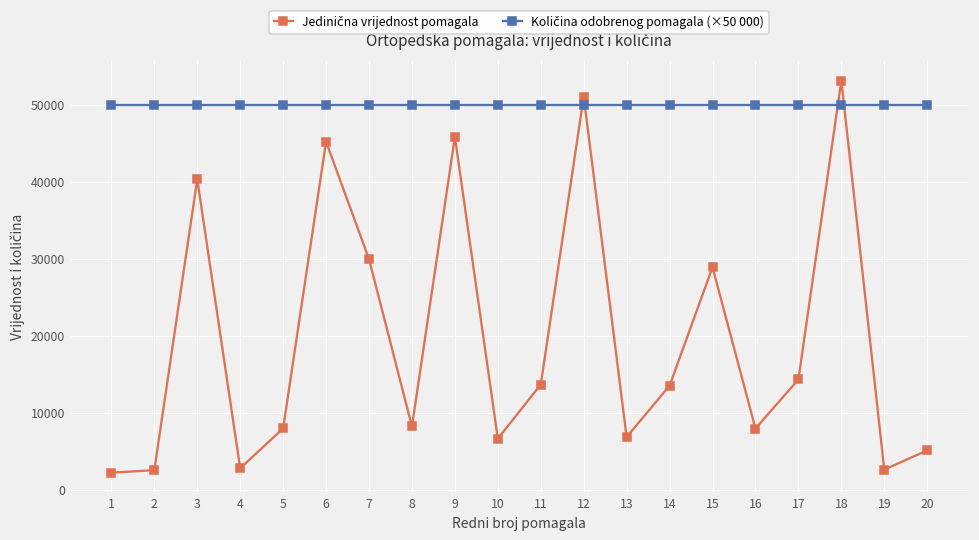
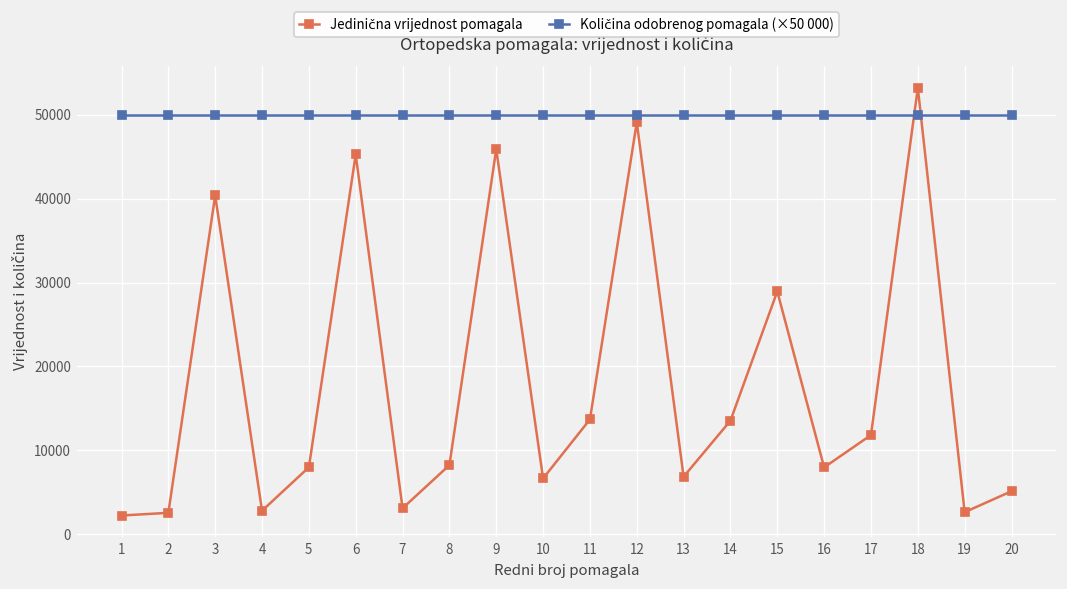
  {
    "Jedinična vrijednost pomagala": {
      "1": 2000,
      "2": 3000,
      "3": 40000,
      "4": 3000,
      "5": 8000,
      "6": 45000,
-     "7": 30000,
+     "7": 3000,
      "8": 8000,
      "9": 46000,
      "10": 7000,
      "11": 14000,
-     "12": 51000,
+     "12": 49000,
      "13": 7000,
      "14": 14000,
      "15": 29000,
      "16": 8000,
-     "17": 14000,
+     "17": 12000,
      "18": 53000,
      "19": 3000,
      "20": 5000
    },
    "Količina odobrenog pomagala (×50 000)": {
      "1": 50000,
      "2": 50000,
      "3": 50000,
      "4": 50000,
      "5": 50000,
      "6": 50000,
      "7": 50000,
      "8": 50000,
      "9": 50000,
      "10": 50000,
      "11": 50000,
      "12": 50000,
      "13": 50000,
      "14": 50000,
      "15": 50000,
      "16": 50000,
      "17": 50000,
      "18": 50000,
      "19": 50000,
      "20": 50000
    }
  }
